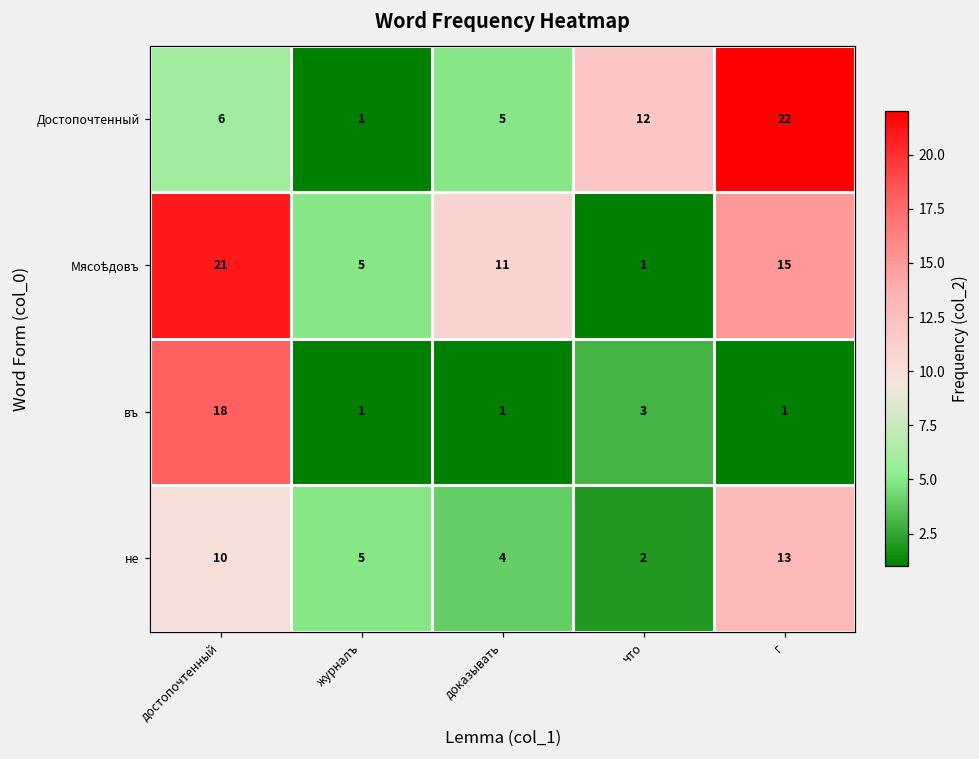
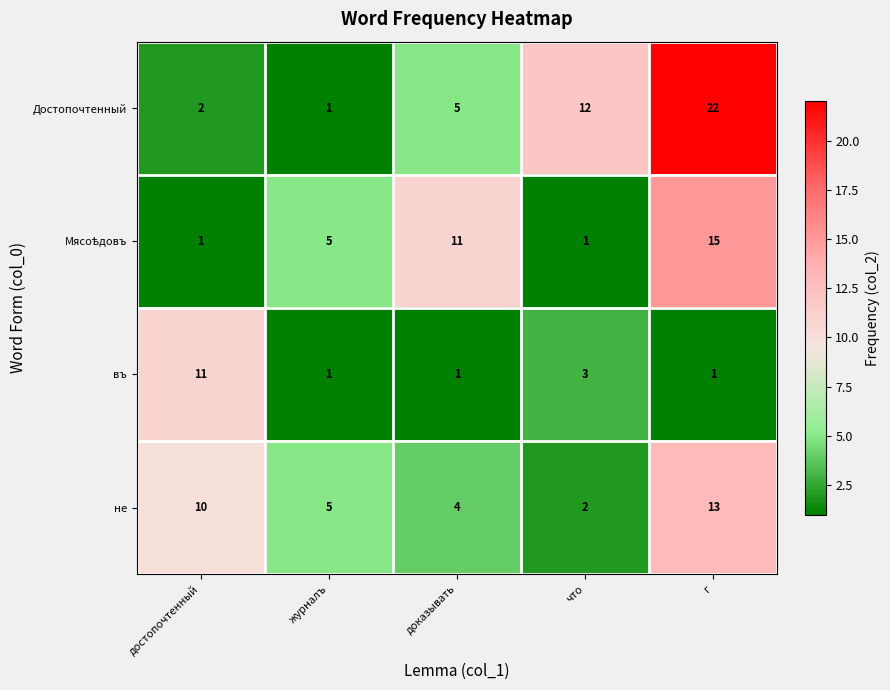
  {
    "Достопочтенный": {
-     "достопочтенный": 6,
+     "достопочтенный": 2,
      "журналъ": 1,
      "доказывать": 5,
      "что": 12,
      "г": 22
    },
    "Мясоѣдовъ": {
-     "достопочтенный": 21,
+     "достопочтенный": 1,
      "журналъ": 5,
      "доказывать": 11,
      "что": 1,
      "г": 15
    },
    "въ": {
-     "достопочтенный": 18,
+     "достопочтенный": 11,
      "журналъ": 1,
      "доказывать": 1,
      "что": 3,
      "г": 1
    },
    "не": {
      "достопочтенный": 10,
      "журналъ": 5,
      "доказывать": 4,
      "что": 2,
      "г": 13
    }
  }
